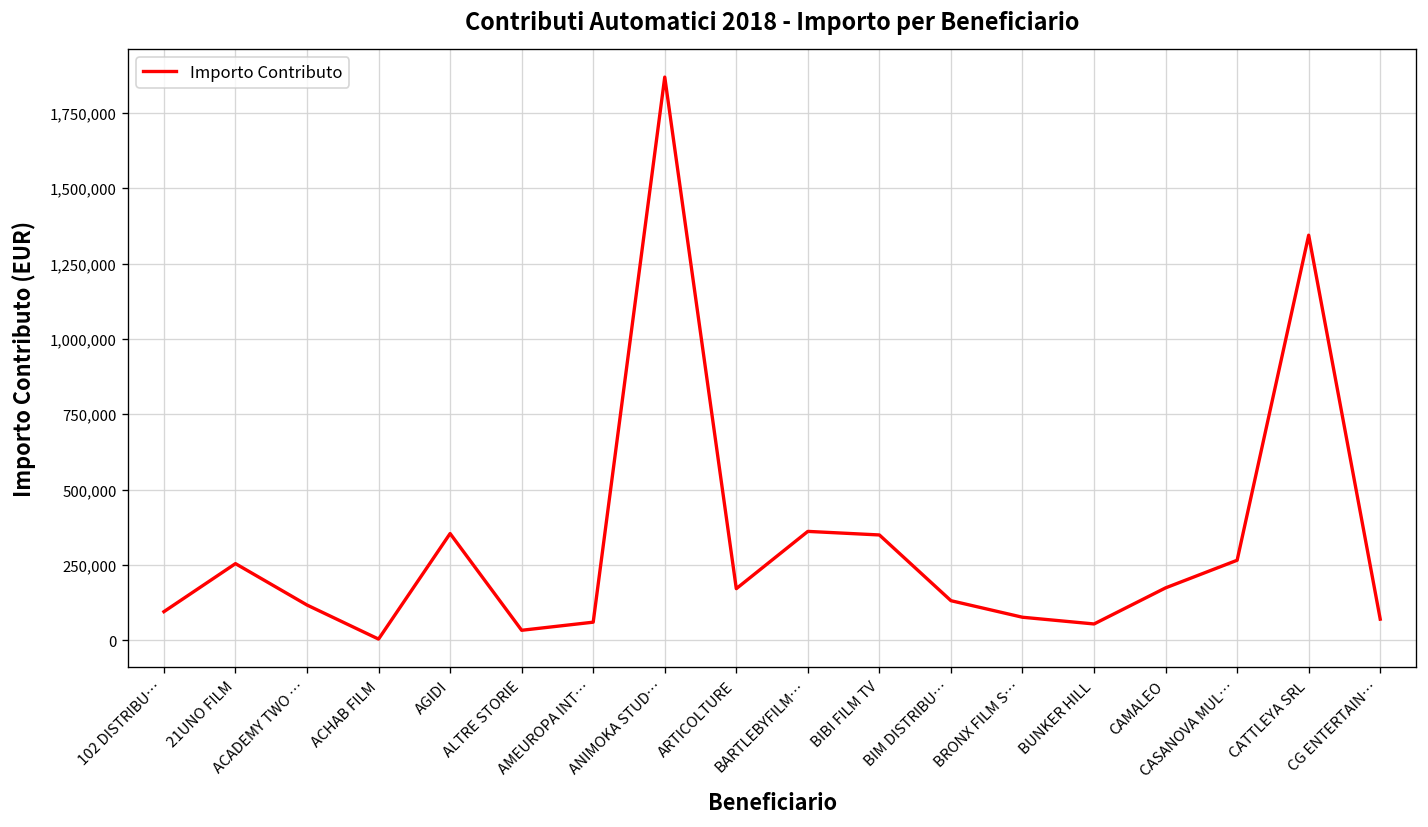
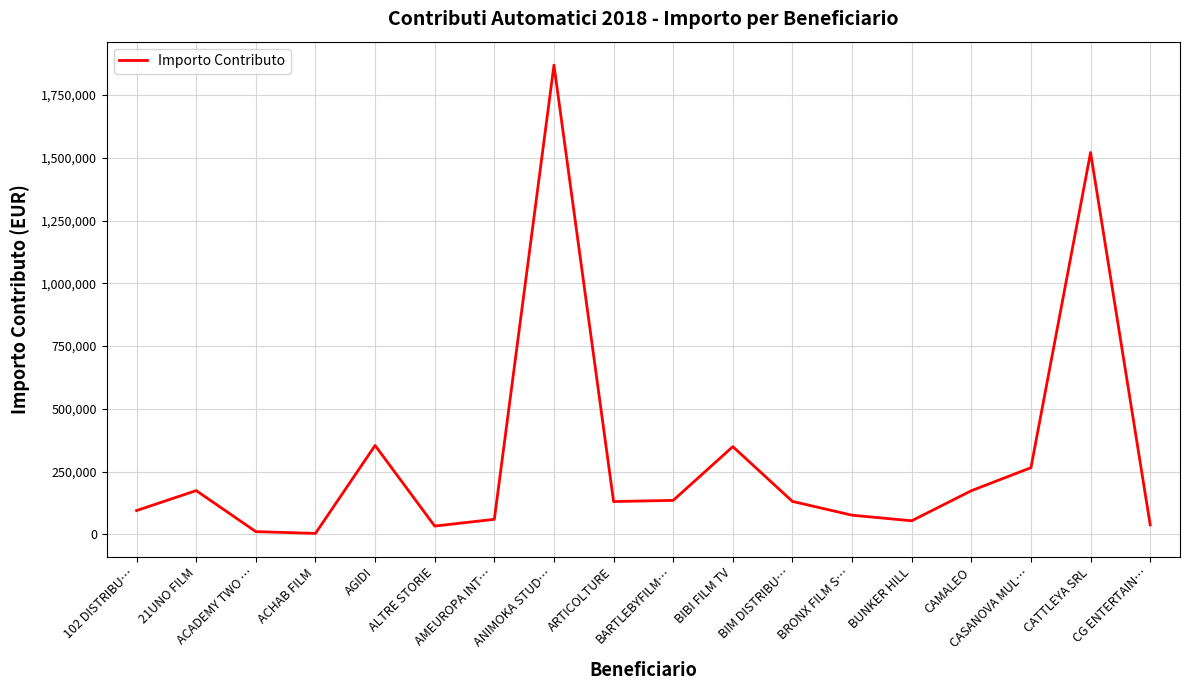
  {
    "102 DISTRIBU…": "90,000",
-   "21UNO FILM": "250,000",
-   "ACADEMY TWO …": "120,000",
+   "21UNO FILM": "170,000",
+   "ACADEMY TWO …": "10,000",
    "ACHAB FILM": "0",
    "AGIDI": "350,000",
    "ALTRE STORIE": "30,000",
    "AMEUROPA INT…": "60,000",
    "ANIMOKA STUD…": "1,870,000",
-   "ARTICOLTURE": "170,000",
-   "BARTLEBYFILM…": "360,000",
+   "ARTICOLTURE": "130,000",
+   "BARTLEBYFILM…": "140,000",
    "BIBI FILM TV": "350,000",
    "BIM DISTRIBU…": "130,000",
    "BRONX FILM S…": "80,000",
    "BUNKER HILL": "50,000",
    "CAMALEO": "170,000",
    "CASANOVA MUL…": "270,000",
-   "CATTLEYA SRL": "1,340,000",
-   "CG ENTERTAIN…": "70,000"
+   "CATTLEYA SRL": "1,520,000",
+   "CG ENTERTAIN…": "40,000"
  }
